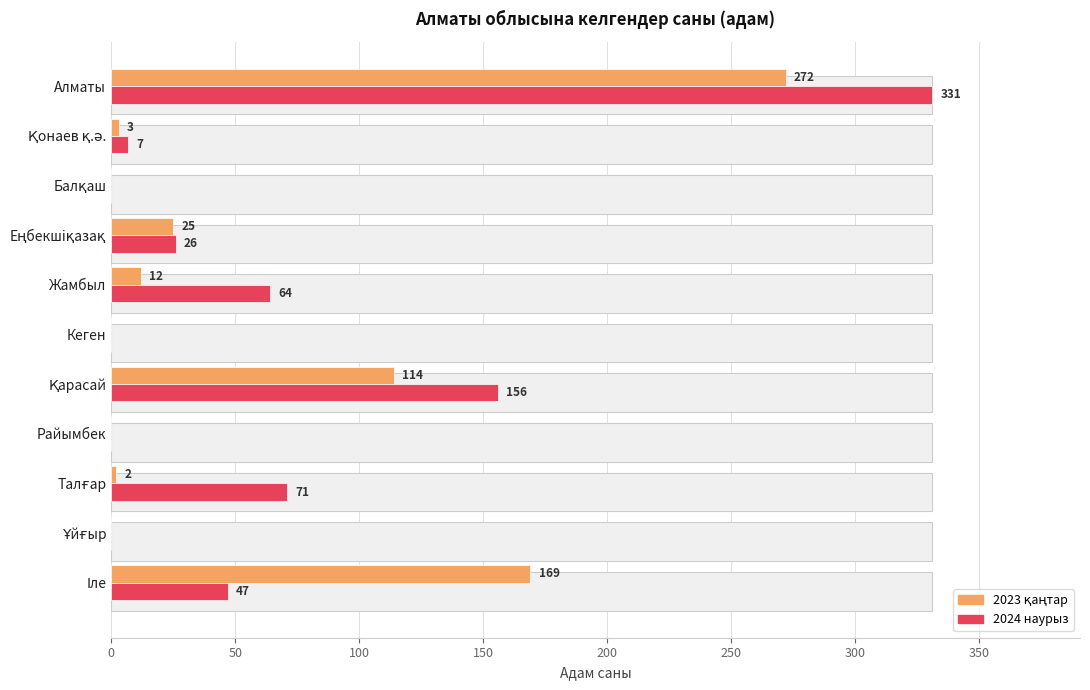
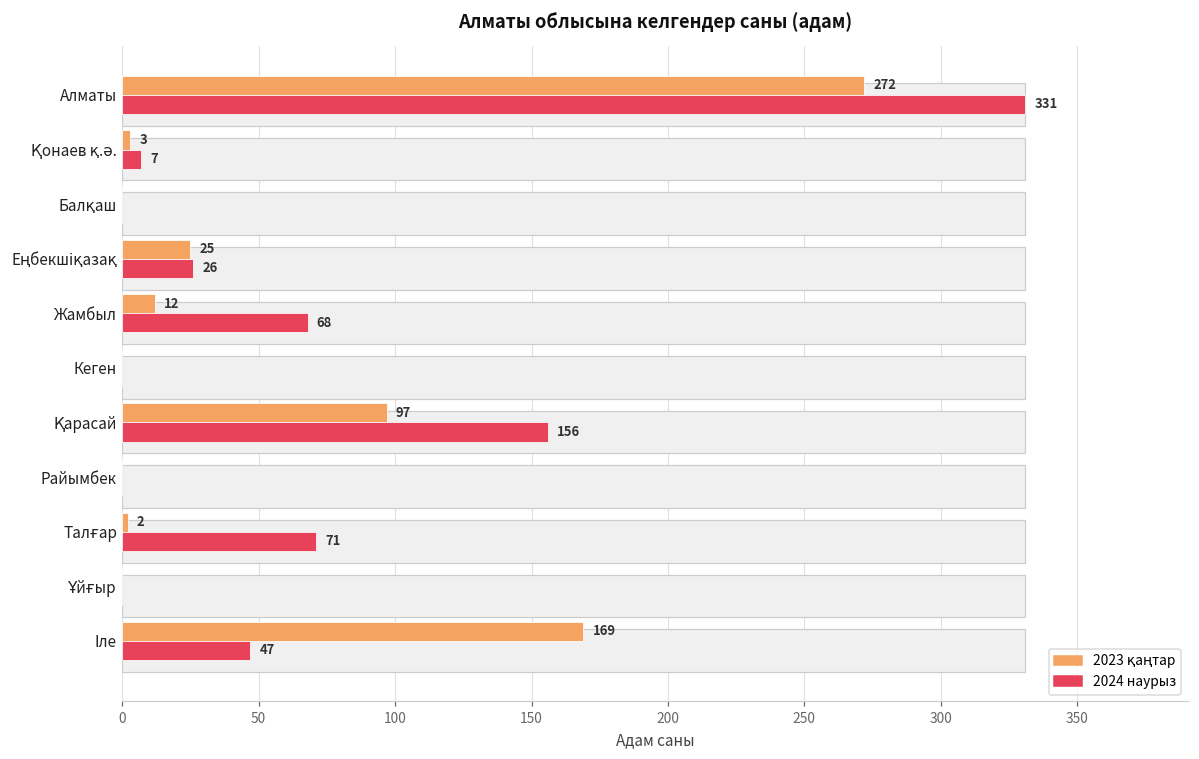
  {
    "2023 қаңтар": {
-     "Қарасай": 114,
+     "Қарасай": 97,
      "Талғар": 2
    },
    "2024 наурыз": {
      "Алматы": 331,
-     "Жамбыл": 64
+     "Жамбыл": 68
    }
  }
